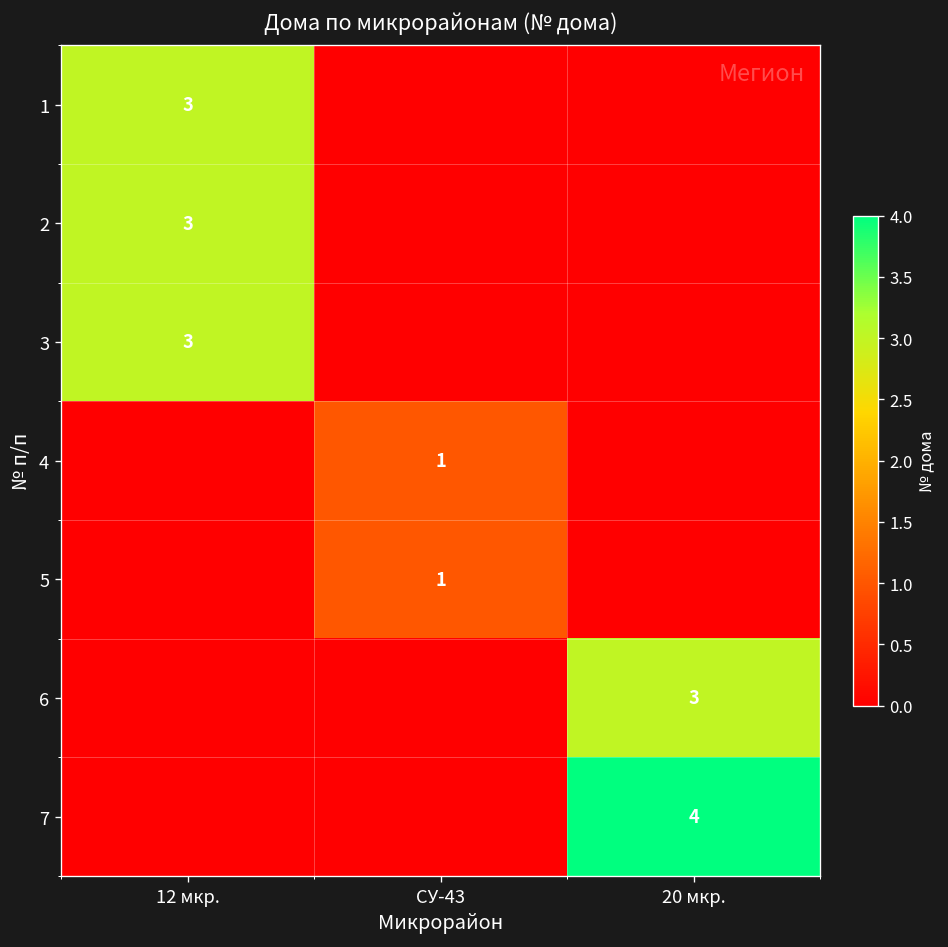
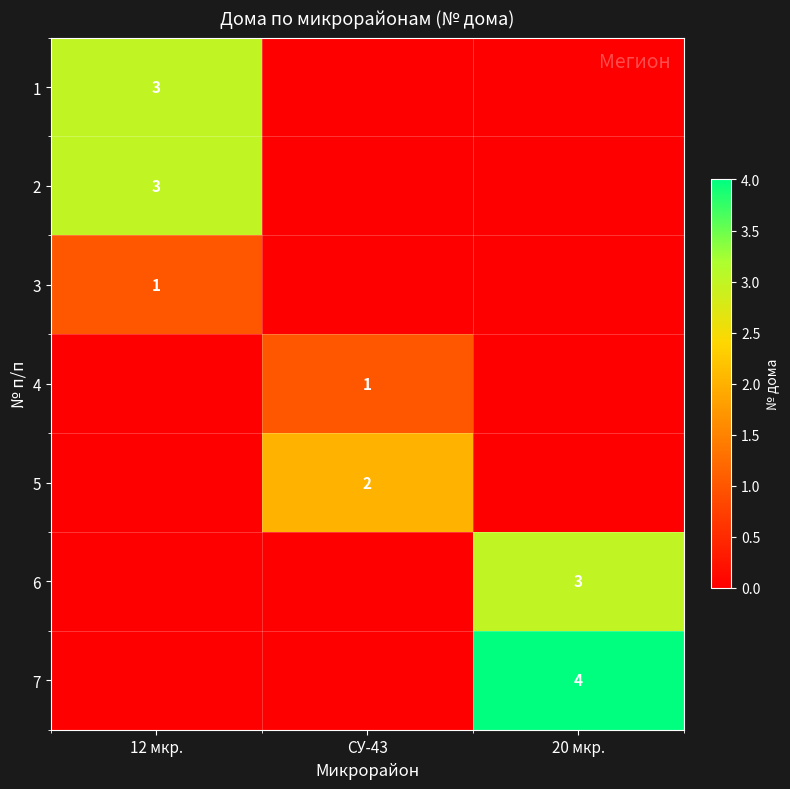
  {
    "1": {
      "12 мкр.": 3
    },
    "2": {
      "12 мкр.": 3
    },
    "3": {
-     "12 мкр.": 3
+     "12 мкр.": 1
    },
    "4": {
      "СУ-43": 1
    },
    "5": {
-     "СУ-43": 1
+     "СУ-43": 2
    },
    "6": {
      "20 мкр.": 3
    },
    "7": {
      "20 мкр.": 4
    }
  }
